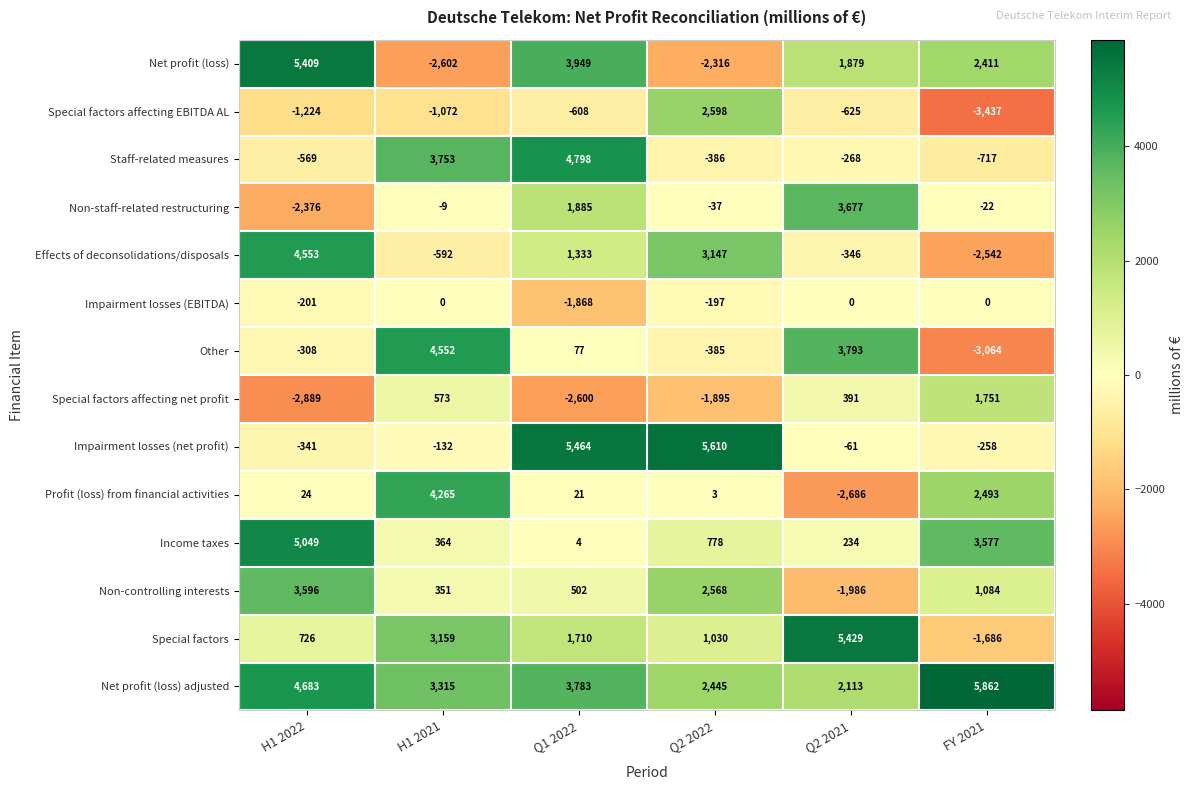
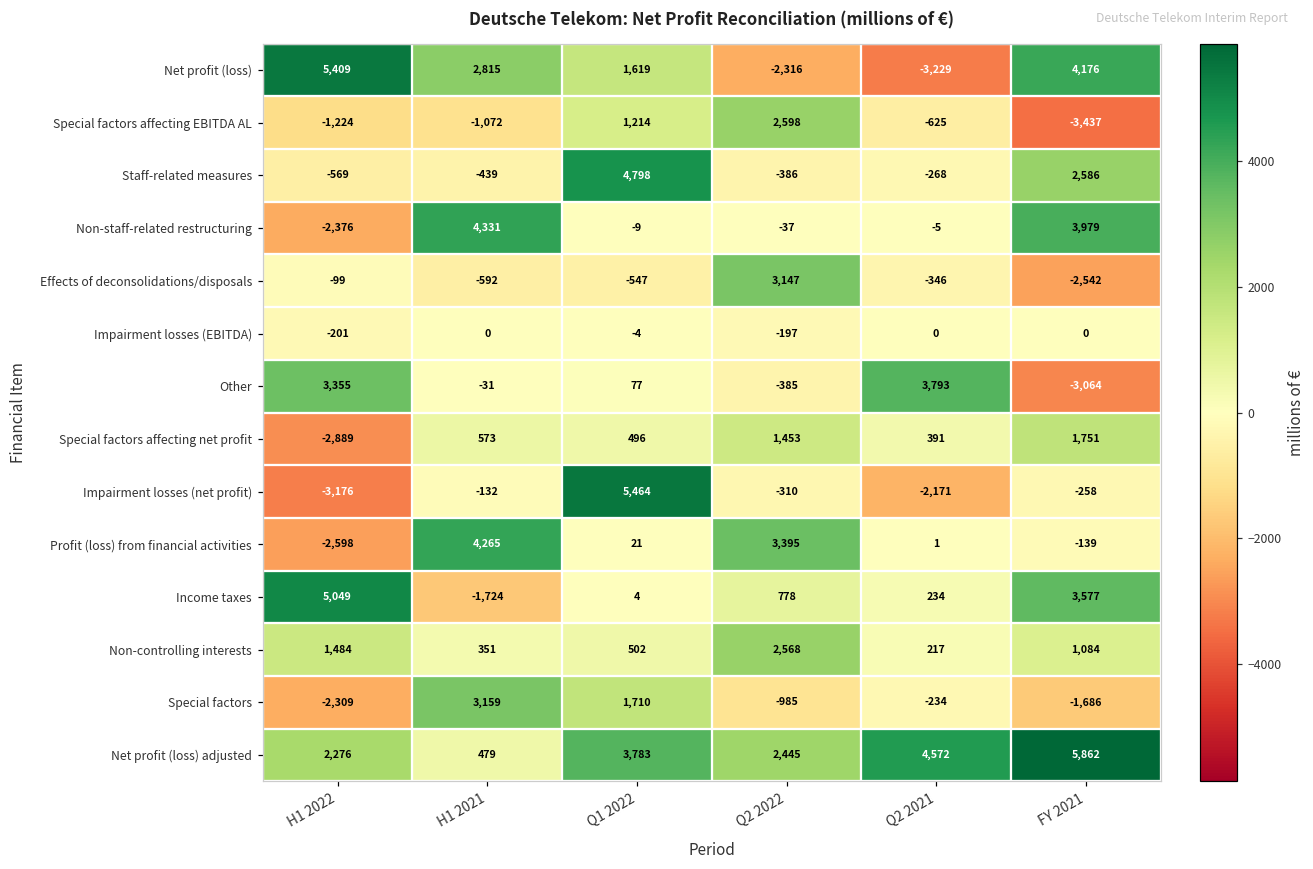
  {
    "Net profit (loss)": {
      "H1 2022": "5,409",
-     "H1 2021": "-2,602",
-     "Q1 2022": "3,949",
+     "H1 2021": "2,815",
+     "Q1 2022": "1,619",
      "Q2 2022": "-2,316",
-     "Q2 2021": "1,879",
-     "FY 2021": "2,411"
+     "Q2 2021": "-3,229",
+     "FY 2021": "4,176"
    },
    "Special factors affecting EBITDA AL": {
      "H1 2022": "-1,224",
      "H1 2021": "-1,072",
-     "Q1 2022": "-608",
+     "Q1 2022": "1,214",
      "Q2 2022": "2,598",
      "Q2 2021": "-625",
      "FY 2021": "-3,437"
    },
    "Staff-related measures": {
      "H1 2022": "-569",
-     "H1 2021": "3,753",
+     "H1 2021": "-439",
      "Q1 2022": "4,798",
      "Q2 2022": "-386",
      "Q2 2021": "-268",
-     "FY 2021": "-717"
+     "FY 2021": "2,586"
    },
    "Non-staff-related restructuring": {
      "H1 2022": "-2,376",
-     "H1 2021": "-9",
-     "Q1 2022": "1,885",
+     "H1 2021": "4,331",
+     "Q1 2022": "-9",
      "Q2 2022": "-37",
-     "Q2 2021": "3,677",
-     "FY 2021": "-22"
+     "Q2 2021": "-5",
+     "FY 2021": "3,979"
    },
    "Effects of deconsolidations/disposals": {
-     "H1 2022": "4,553",
+     "H1 2022": "-99",
      "H1 2021": "-592",
-     "Q1 2022": "1,333",
+     "Q1 2022": "-547",
      "Q2 2022": "3,147",
      "Q2 2021": "-346",
      "FY 2021": "-2,542"
    },
    "Impairment losses (EBITDA)": {
      "H1 2022": "-201",
      "H1 2021": "0",
-     "Q1 2022": "-1,868",
+     "Q1 2022": "-4",
      "Q2 2022": "-197",
      "Q2 2021": "0",
      "FY 2021": "0"
    },
    "Other": {
-     "H1 2022": "-308",
-     "H1 2021": "4,552",
+     "H1 2022": "3,355",
+     "H1 2021": "-31",
      "Q1 2022": "77",
      "Q2 2022": "-385",
      "Q2 2021": "3,793",
      "FY 2021": "-3,064"
    },
    "Special factors affecting net profit": {
      "H1 2022": "-2,889",
      "H1 2021": "573",
-     "Q1 2022": "-2,600",
-     "Q2 2022": "-1,895",
+     "Q1 2022": "496",
+     "Q2 2022": "1,453",
      "Q2 2021": "391",
      "FY 2021": "1,751"
    },
    "Impairment losses (net profit)": {
-     "H1 2022": "-341",
+     "H1 2022": "-3,176",
      "H1 2021": "-132",
      "Q1 2022": "5,464",
-     "Q2 2022": "5,610",
-     "Q2 2021": "-61",
+     "Q2 2022": "-310",
+     "Q2 2021": "-2,171",
      "FY 2021": "-258"
    },
    "Profit (loss) from financial activities": {
-     "H1 2022": "24",
+     "H1 2022": "-2,598",
      "H1 2021": "4,265",
      "Q1 2022": "21",
-     "Q2 2022": "3",
-     "Q2 2021": "-2,686",
-     "FY 2021": "2,493"
+     "Q2 2022": "3,395",
+     "Q2 2021": "1",
+     "FY 2021": "-139"
    },
    "Income taxes": {
      "H1 2022": "5,049",
-     "H1 2021": "364",
+     "H1 2021": "-1,724",
      "Q1 2022": "4",
      "Q2 2022": "778",
      "Q2 2021": "234",
      "FY 2021": "3,577"
    },
    "Non-controlling interests": {
-     "H1 2022": "3,596",
+     "H1 2022": "1,484",
      "H1 2021": "351",
      "Q1 2022": "502",
      "Q2 2022": "2,568",
-     "Q2 2021": "-1,986",
+     "Q2 2021": "217",
      "FY 2021": "1,084"
    },
    "Special factors": {
-     "H1 2022": "726",
+     "H1 2022": "-2,309",
      "H1 2021": "3,159",
      "Q1 2022": "1,710",
-     "Q2 2022": "1,030",
-     "Q2 2021": "5,429",
+     "Q2 2022": "-985",
+     "Q2 2021": "-234",
      "FY 2021": "-1,686"
    },
    "Net profit (loss) adjusted": {
-     "H1 2022": "4,683",
-     "H1 2021": "3,315",
+     "H1 2022": "2,276",
+     "H1 2021": "479",
      "Q1 2022": "3,783",
      "Q2 2022": "2,445",
-     "Q2 2021": "2,113",
+     "Q2 2021": "4,572",
      "FY 2021": "5,862"
    }
  }
